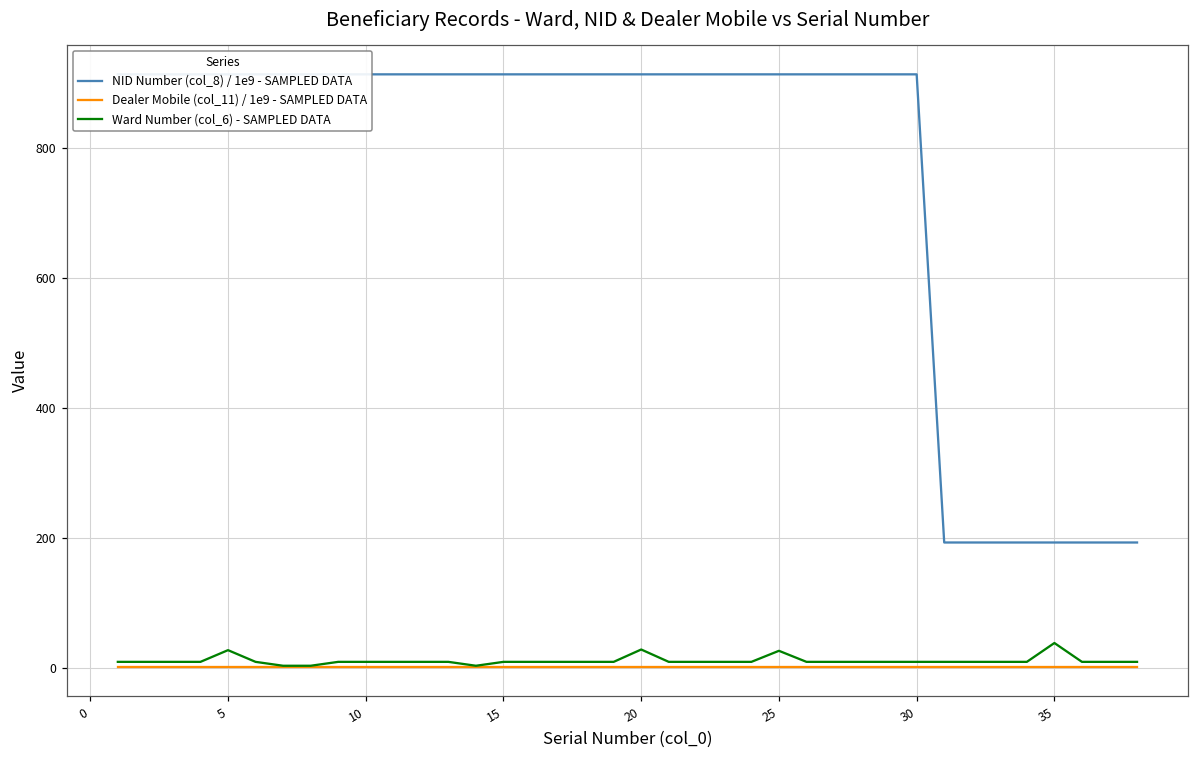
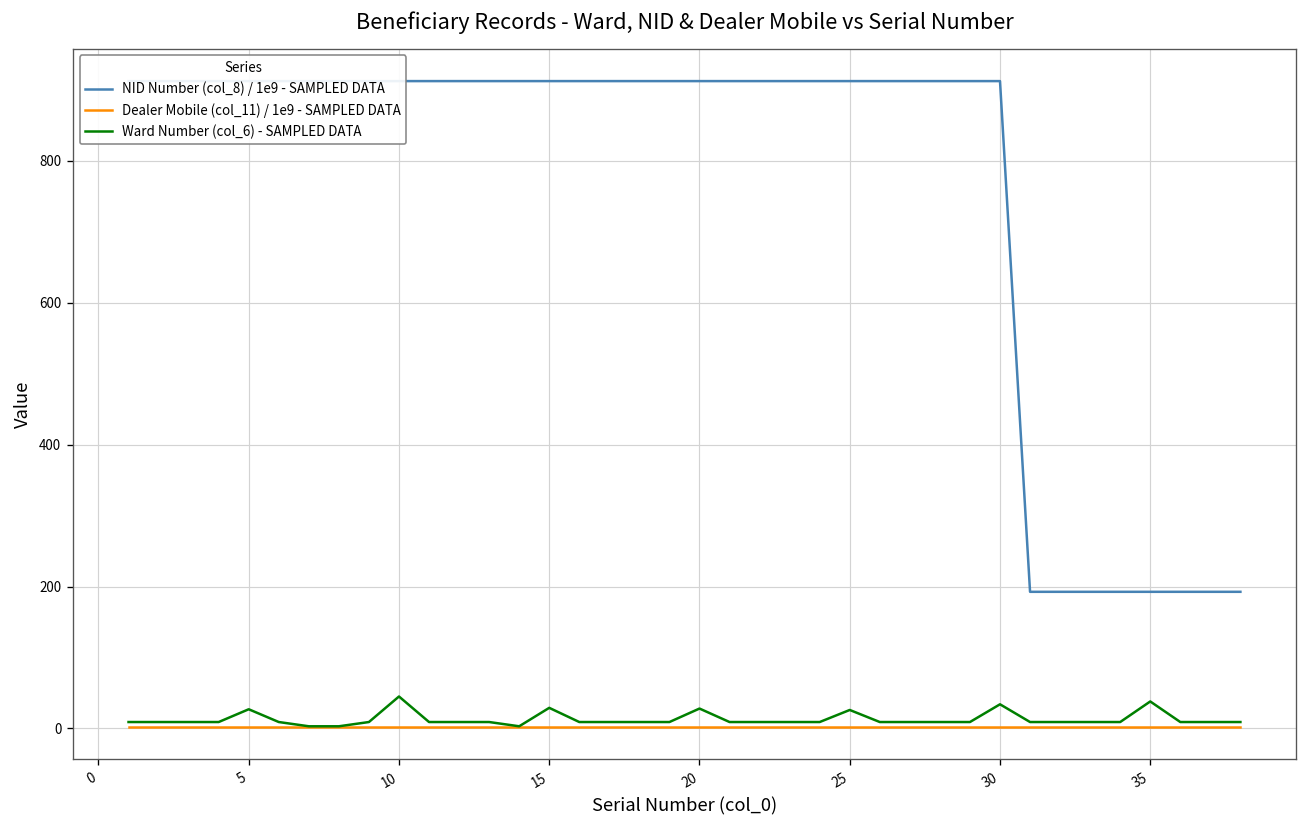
  {
    "NID Number (col_8) / 1e9 - SAMPLED DATA": {
      "15": 910,
      "20": 910,
      "25": 910,
      "30": 910,
      "35": 190
    },
    "Dealer Mobile (col_11) / 1e9 - SAMPLED DATA": {
      "5": 0,
      "10": 0,
      "15": 0,
      "20": 0,
      "25": 0,
      "30": 0,
      "35": 0
    },
    "Ward Number (col_6) - SAMPLED DATA": {
      "5": 30,
-     "10": 10,
-     "15": 10,
+     "10": 50,
+     "15": 30,
      "20": 30,
      "25": 30,
-     "30": 10,
+     "30": 30,
      "35": 40
    }
  }
